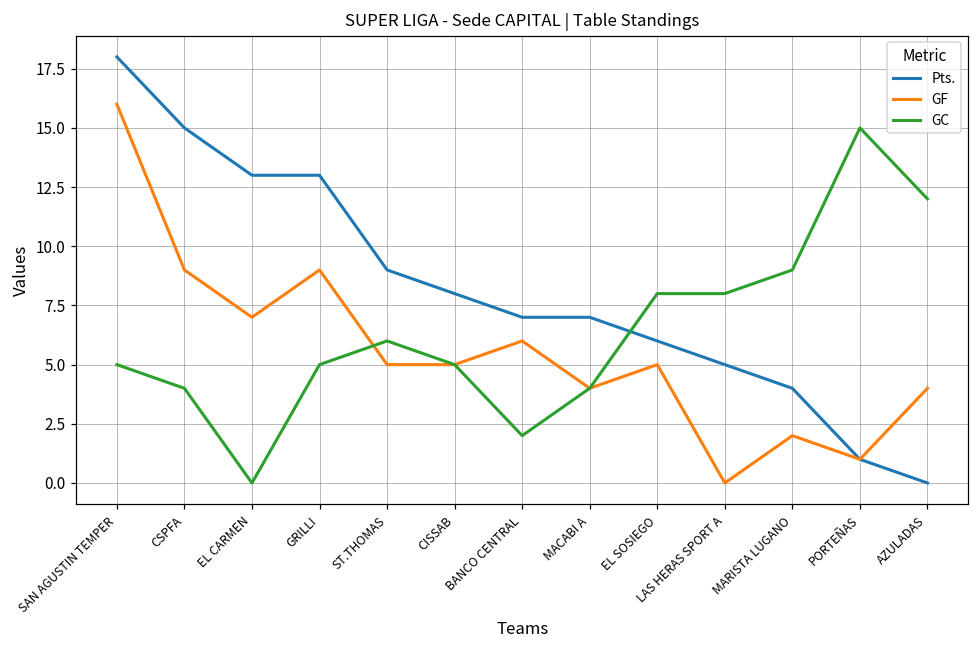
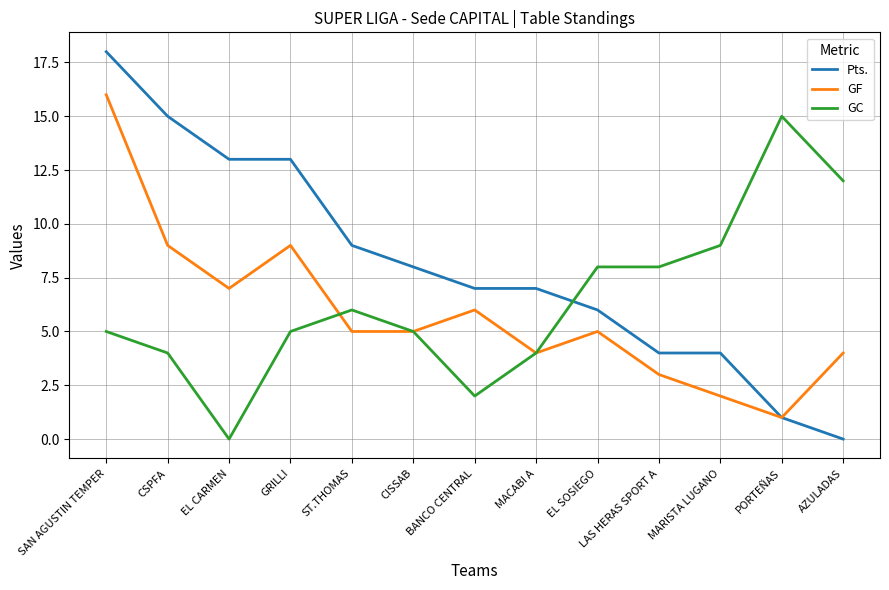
  {
    "Pts.": {
      "SAN AGUSTIN TEMPER": 18,
      "CSPFA": 15,
      "EL CARMEN": 13,
      "GRILLI": 13,
      "ST.THOMAS": 9,
      "CISSAB": 8,
      "BANCO CENTRAL": 7,
      "MACABI A": 7,
      "EL SOSIEGO": 6,
-     "LAS HERAS SPORT A": 5,
+     "LAS HERAS SPORT A": 4,
      "MARISTA LUGANO": 4,
      "AZULADAS": 0
    },
    "GF": {
      "SAN AGUSTIN TEMPER": 16,
      "CSPFA": 9,
      "EL CARMEN": 7,
      "GRILLI": 9,
      "ST.THOMAS": 5,
      "BANCO CENTRAL": 6,
      "EL SOSIEGO": 5,
-     "LAS HERAS SPORT A": 0,
+     "LAS HERAS SPORT A": 3,
      "MARISTA LUGANO": 2,
      "AZULADAS": 4
    },
    "GC": {
      "SAN AGUSTIN TEMPER": 5,
      "CSPFA": 4,
      "EL CARMEN": 0,
      "GRILLI": 5,
      "ST.THOMAS": 6,
      "BANCO CENTRAL": 2,
      "EL SOSIEGO": 8,
      "LAS HERAS SPORT A": 8,
      "MARISTA LUGANO": 9,
      "PORTEÑAS": 15,
      "AZULADAS": 12
    }
  }
